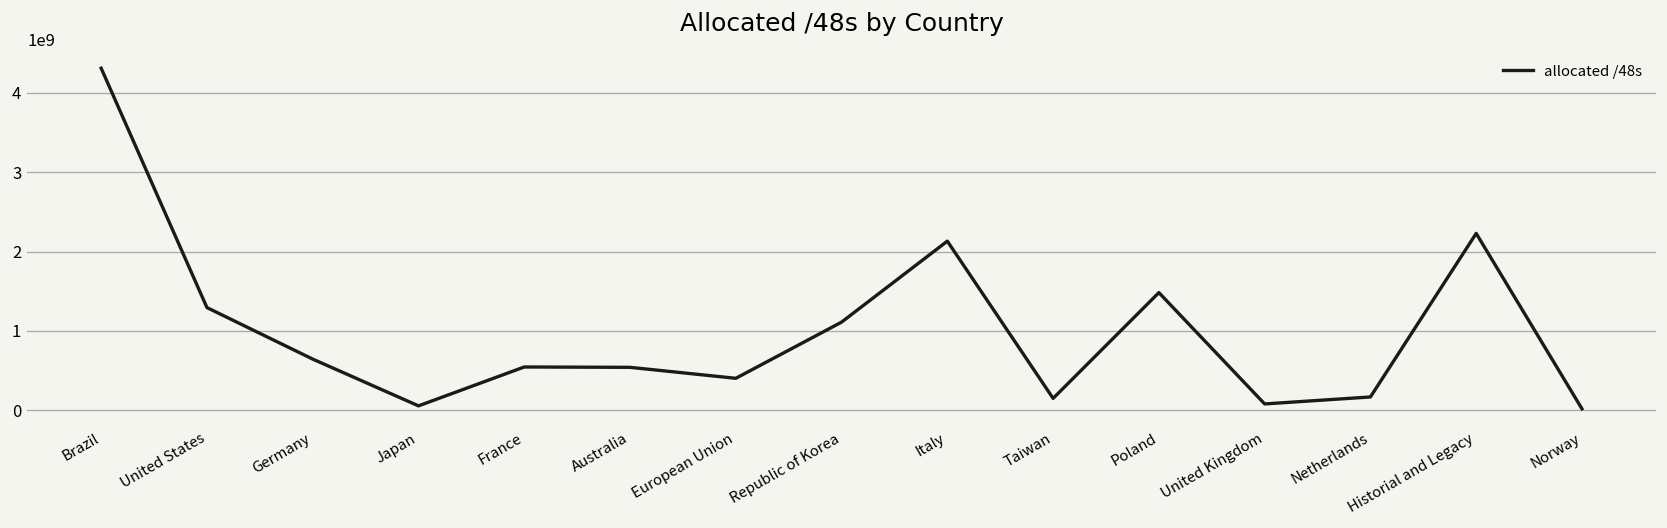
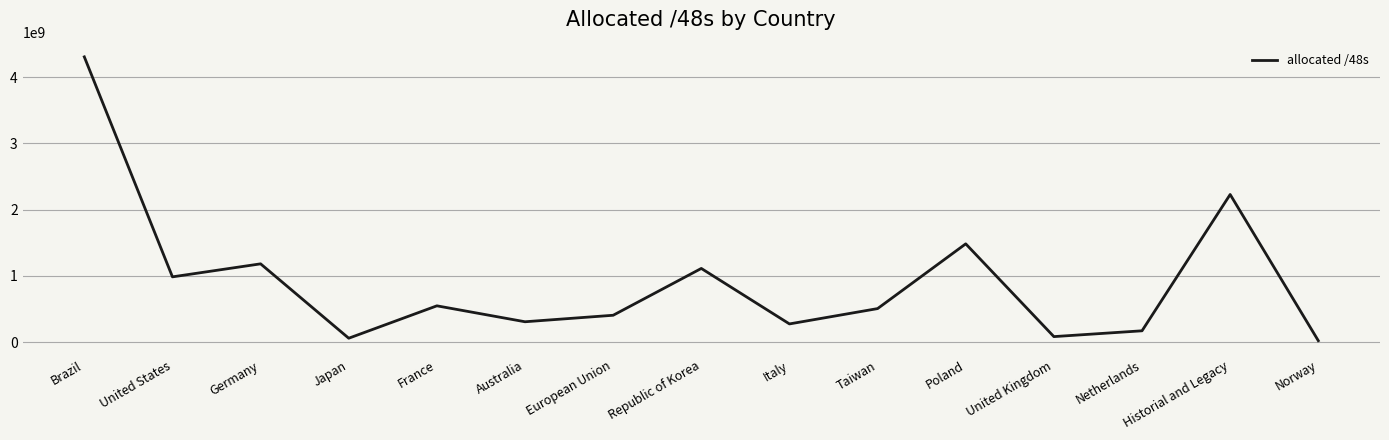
  {
    "Brazil": 4300000000,
-   "United States": 1300000000,
-   "Germany": 600000000,
+   "United States": 1000000000,
+   "Germany": 1200000000,
    "Japan": 100000000,
    "France": 500000000,
-   "Australia": 500000000,
+   "Australia": 300000000,
    "European Union": 400000000,
    "Republic of Korea": 1100000000,
-   "Italy": 2100000000,
-   "Taiwan": 200000000,
+   "Italy": 300000000,
+   "Taiwan": 500000000,
    "Poland": 1500000000,
    "United Kingdom": 100000000,
    "Netherlands": 200000000,
    "Historial and Legacy": 2200000000,
    "Norway": 0
  }
